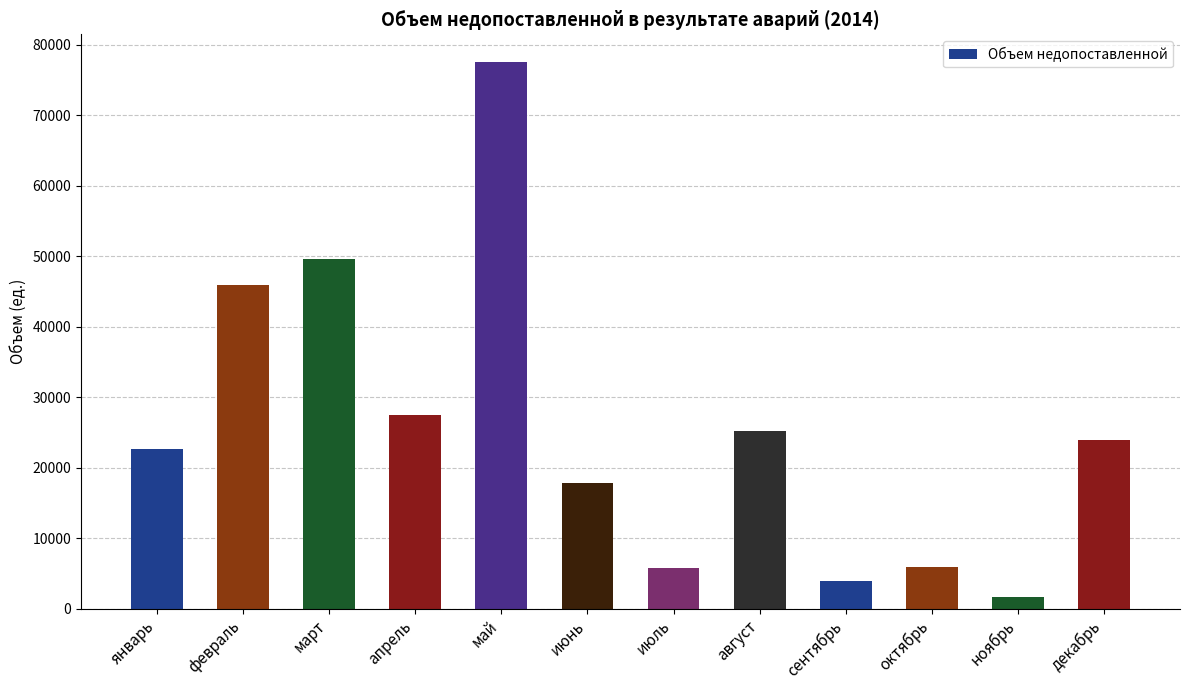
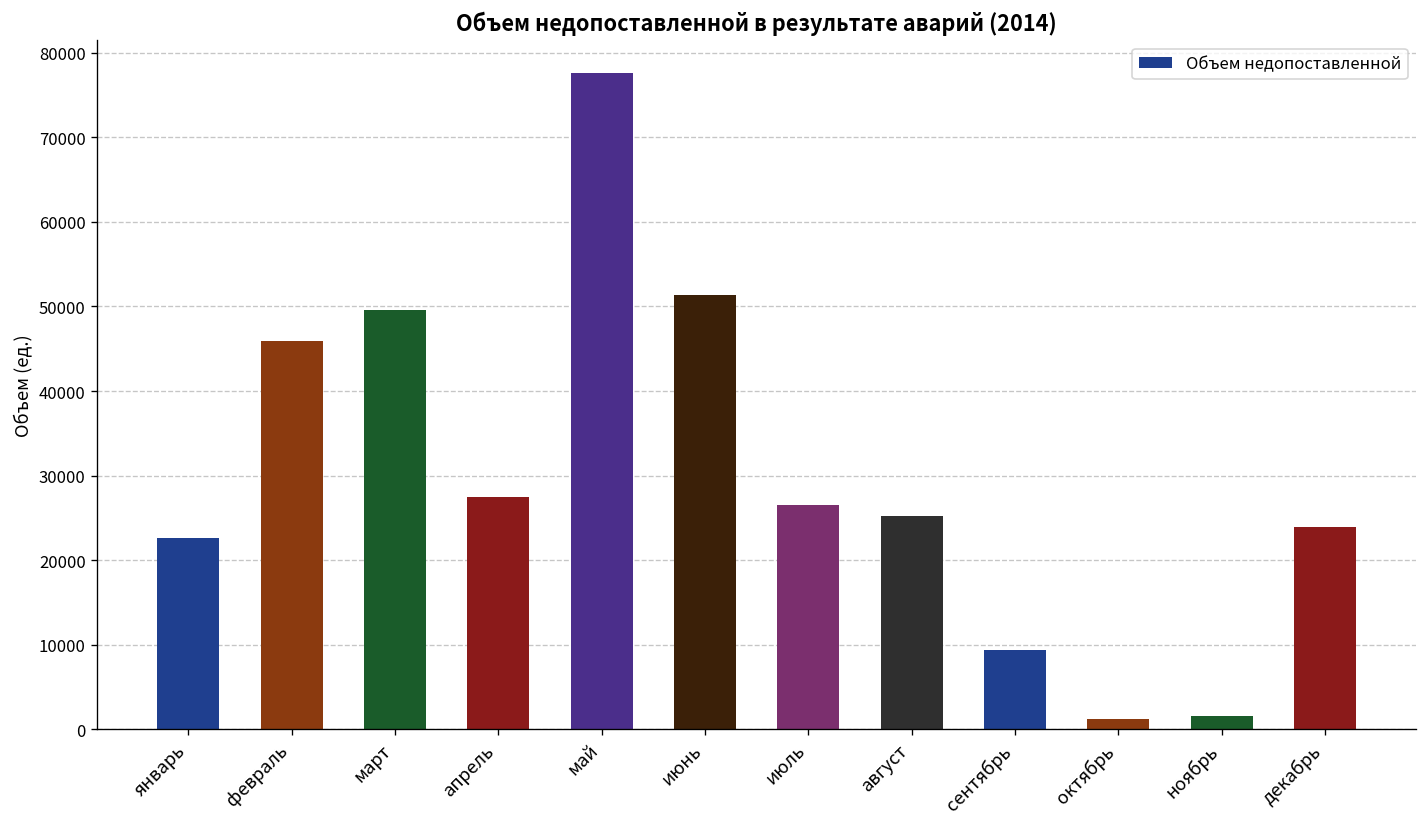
  {
    "январь": 23000,
    "февраль": 46000,
    "март": 50000,
    "апрель": 27000,
    "май": 78000,
-   "июнь": 18000,
-   "июль": 6000,
+   "июнь": 51000,
+   "июль": 26000,
    "август": 25000,
-   "сентябрь": 4000,
-   "октябрь": 6000,
+   "сентябрь": 9000,
+   "октябрь": 1000,
    "ноябрь": 2000,
    "декабрь": 24000
  }
